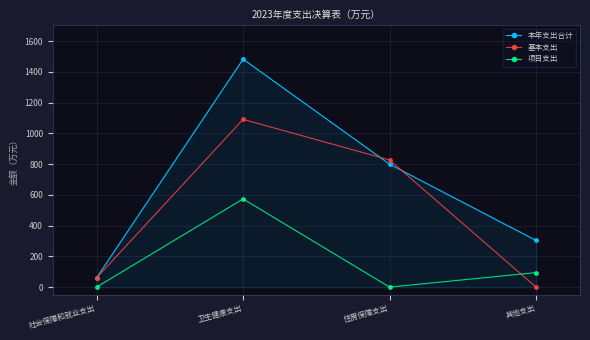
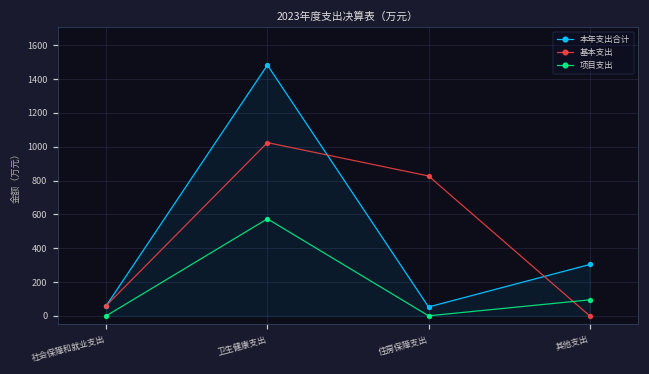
  {
    "本年支出合计": {
      "卫生健康支出": 1480,
-     "住房保障支出": 800,
+     "住房保障支出": 50,
      "其他支出": 300
    },
    "基本支出": {
-     "卫生健康支出": 1090,
+     "卫生健康支出": 1020,
      "住房保障支出": 830,
      "其他支出": 0
    },
    "项目支出": {
      "社会保障和就业支出": 0,
      "卫生健康支出": 570,
      "住房保障支出": 0,
      "其他支出": 90
    }
  }
